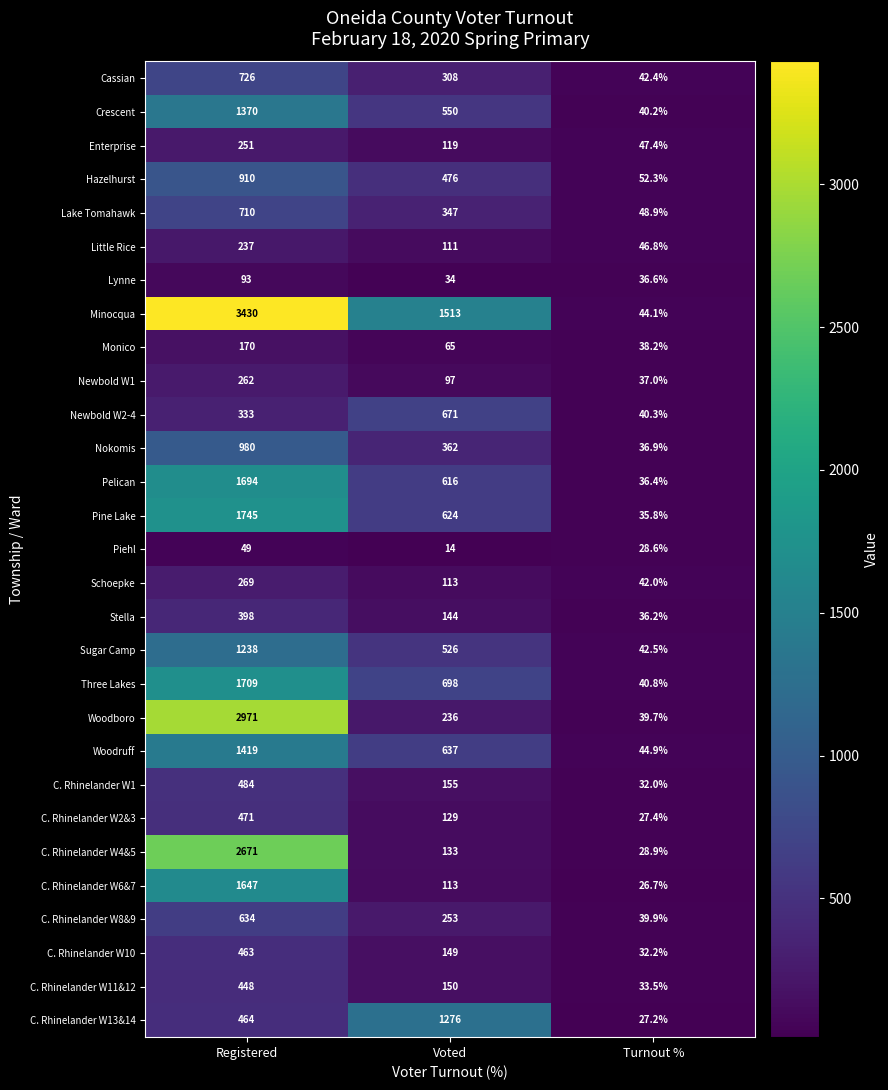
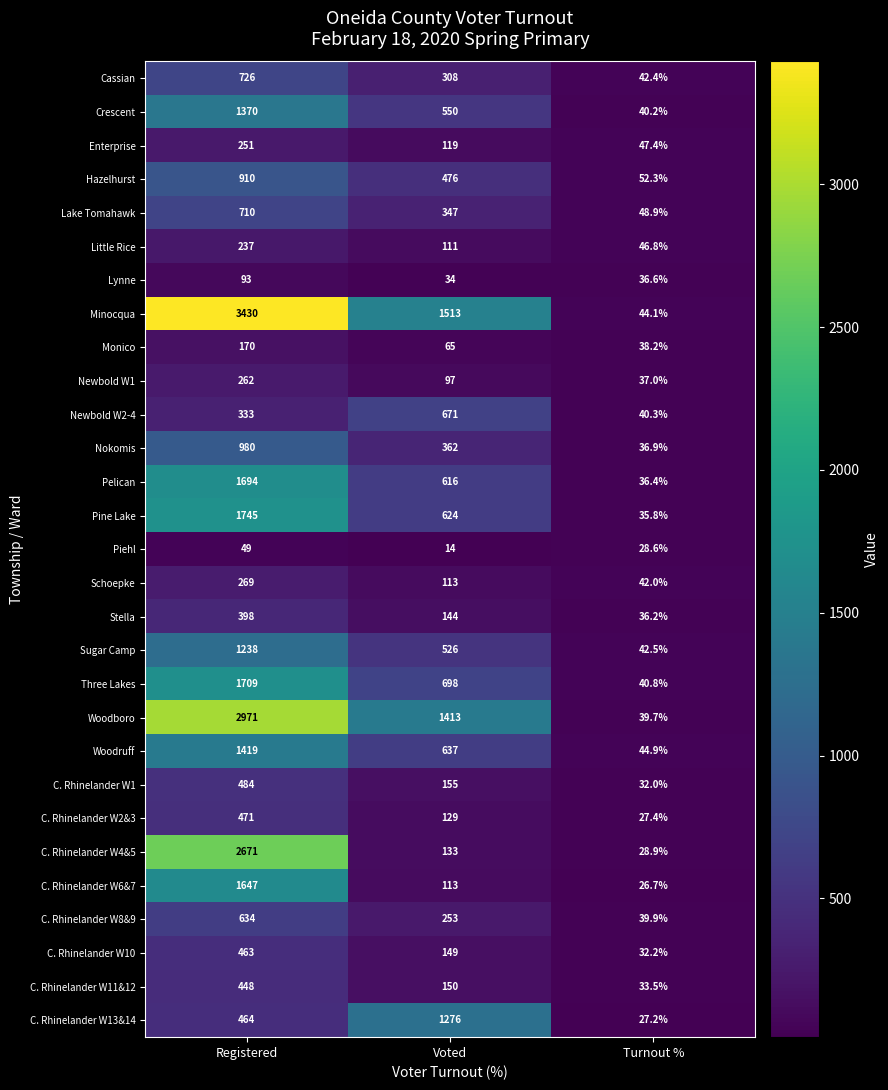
  {
    "Cassian": {
      "Registered": "726",
      "Voted": "308",
      "Turnout %": "42.4%"
    },
    "Crescent": {
      "Registered": "1370",
      "Voted": "550",
      "Turnout %": "40.2%"
    },
    "Enterprise": {
      "Registered": "251",
      "Voted": "119",
      "Turnout %": "47.4%"
    },
    "Hazelhurst": {
      "Registered": "910",
      "Voted": "476",
      "Turnout %": "52.3%"
    },
    "Lake Tomahawk": {
      "Registered": "710",
      "Voted": "347",
      "Turnout %": "48.9%"
    },
    "Little Rice": {
      "Registered": "237",
      "Voted": "111",
      "Turnout %": "46.8%"
    },
    "Lynne": {
      "Registered": "93",
      "Voted": "34",
      "Turnout %": "36.6%"
    },
    "Minocqua": {
      "Registered": "3430",
      "Voted": "1513",
      "Turnout %": "44.1%"
    },
    "Monico": {
      "Registered": "170",
      "Voted": "65",
      "Turnout %": "38.2%"
    },
    "Newbold W1": {
      "Registered": "262",
      "Voted": "97",
      "Turnout %": "37.0%"
    },
    "Newbold W2-4": {
      "Registered": "333",
      "Voted": "671",
      "Turnout %": "40.3%"
    },
    "Nokomis": {
      "Registered": "980",
      "Voted": "362",
      "Turnout %": "36.9%"
    },
    "Pelican": {
      "Registered": "1694",
      "Voted": "616",
      "Turnout %": "36.4%"
    },
    "Pine Lake": {
      "Registered": "1745",
      "Voted": "624",
      "Turnout %": "35.8%"
    },
    "Piehl": {
      "Registered": "49",
      "Voted": "14",
      "Turnout %": "28.6%"
    },
    "Schoepke": {
      "Registered": "269",
      "Voted": "113",
      "Turnout %": "42.0%"
    },
    "Stella": {
      "Registered": "398",
      "Voted": "144",
      "Turnout %": "36.2%"
    },
    "Sugar Camp": {
      "Registered": "1238",
      "Voted": "526",
      "Turnout %": "42.5%"
    },
    "Three Lakes": {
      "Registered": "1709",
      "Voted": "698",
      "Turnout %": "40.8%"
    },
    "Woodboro": {
      "Registered": "2971",
-     "Voted": "236",
+     "Voted": "1413",
      "Turnout %": "39.7%"
    },
    "Woodruff": {
      "Registered": "1419",
      "Voted": "637",
      "Turnout %": "44.9%"
    },
    "C. Rhinelander W1": {
      "Registered": "484",
      "Voted": "155",
      "Turnout %": "32.0%"
    },
    "C. Rhinelander W2&3": {
      "Registered": "471",
      "Voted": "129",
      "Turnout %": "27.4%"
    },
    "C. Rhinelander W4&5": {
      "Registered": "2671",
      "Voted": "133",
      "Turnout %": "28.9%"
    },
    "C. Rhinelander W6&7": {
      "Registered": "1647",
      "Voted": "113",
      "Turnout %": "26.7%"
    },
    "C. Rhinelander W8&9": {
      "Registered": "634",
      "Voted": "253",
      "Turnout %": "39.9%"
    },
    "C. Rhinelander W10": {
      "Registered": "463",
      "Voted": "149",
      "Turnout %": "32.2%"
    },
    "C. Rhinelander W11&12": {
      "Registered": "448",
      "Voted": "150",
      "Turnout %": "33.5%"
    },
    "C. Rhinelander W13&14": {
      "Registered": "464",
      "Voted": "1276",
      "Turnout %": "27.2%"
    }
  }
